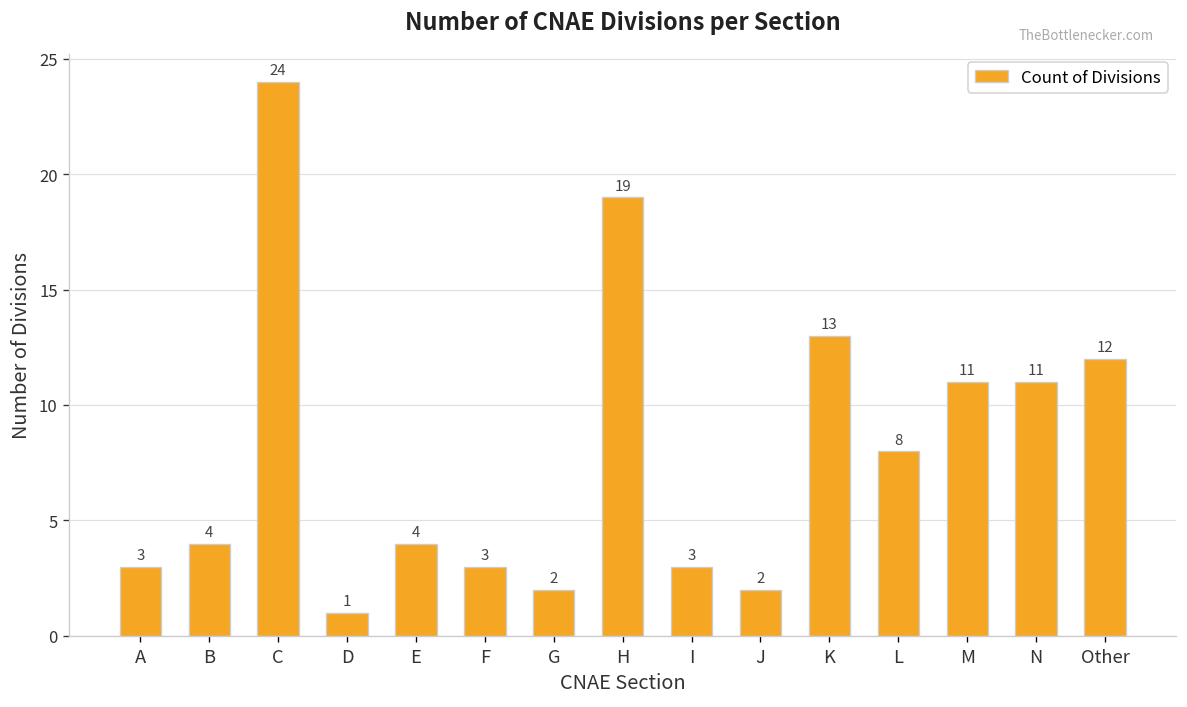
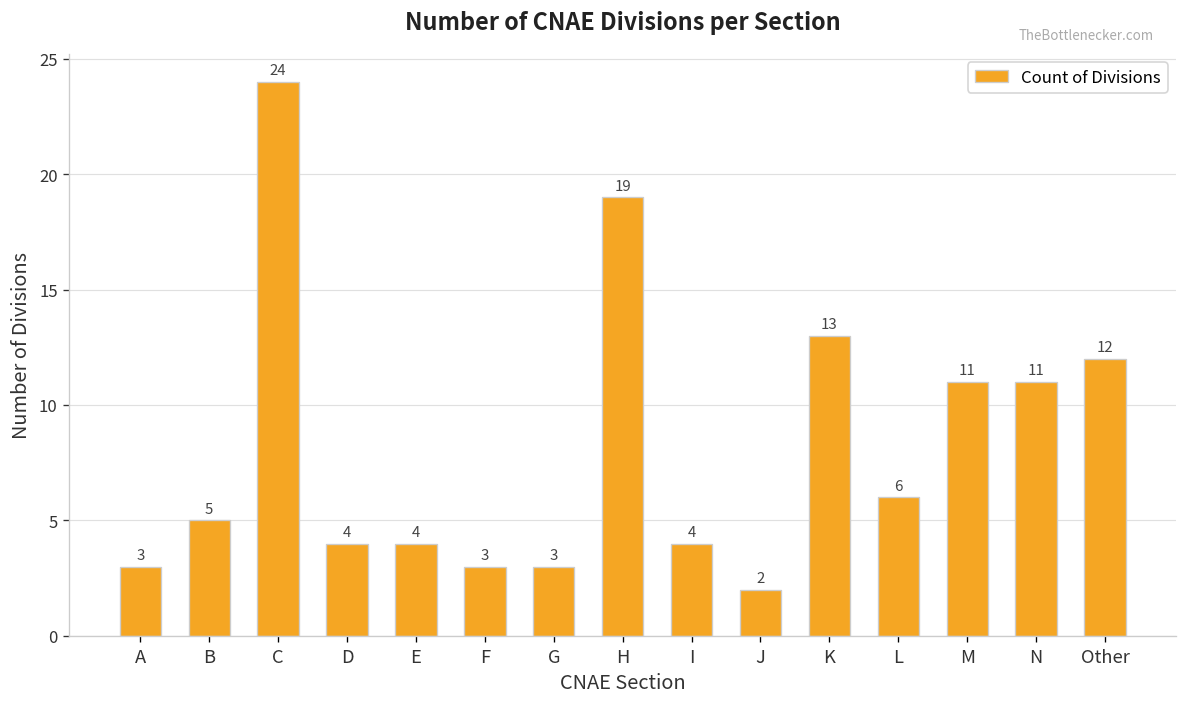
  {
    "A": 3,
-   "B": 4,
+   "B": 5,
    "C": 24,
-   "D": 1,
+   "D": 4,
    "E": 4,
    "F": 3,
-   "G": 2,
+   "G": 3,
    "H": 19,
-   "I": 3,
+   "I": 4,
    "J": 2,
    "K": 13,
-   "L": 8,
+   "L": 6,
    "M": 11,
    "N": 11,
    "Other": 12
  }
